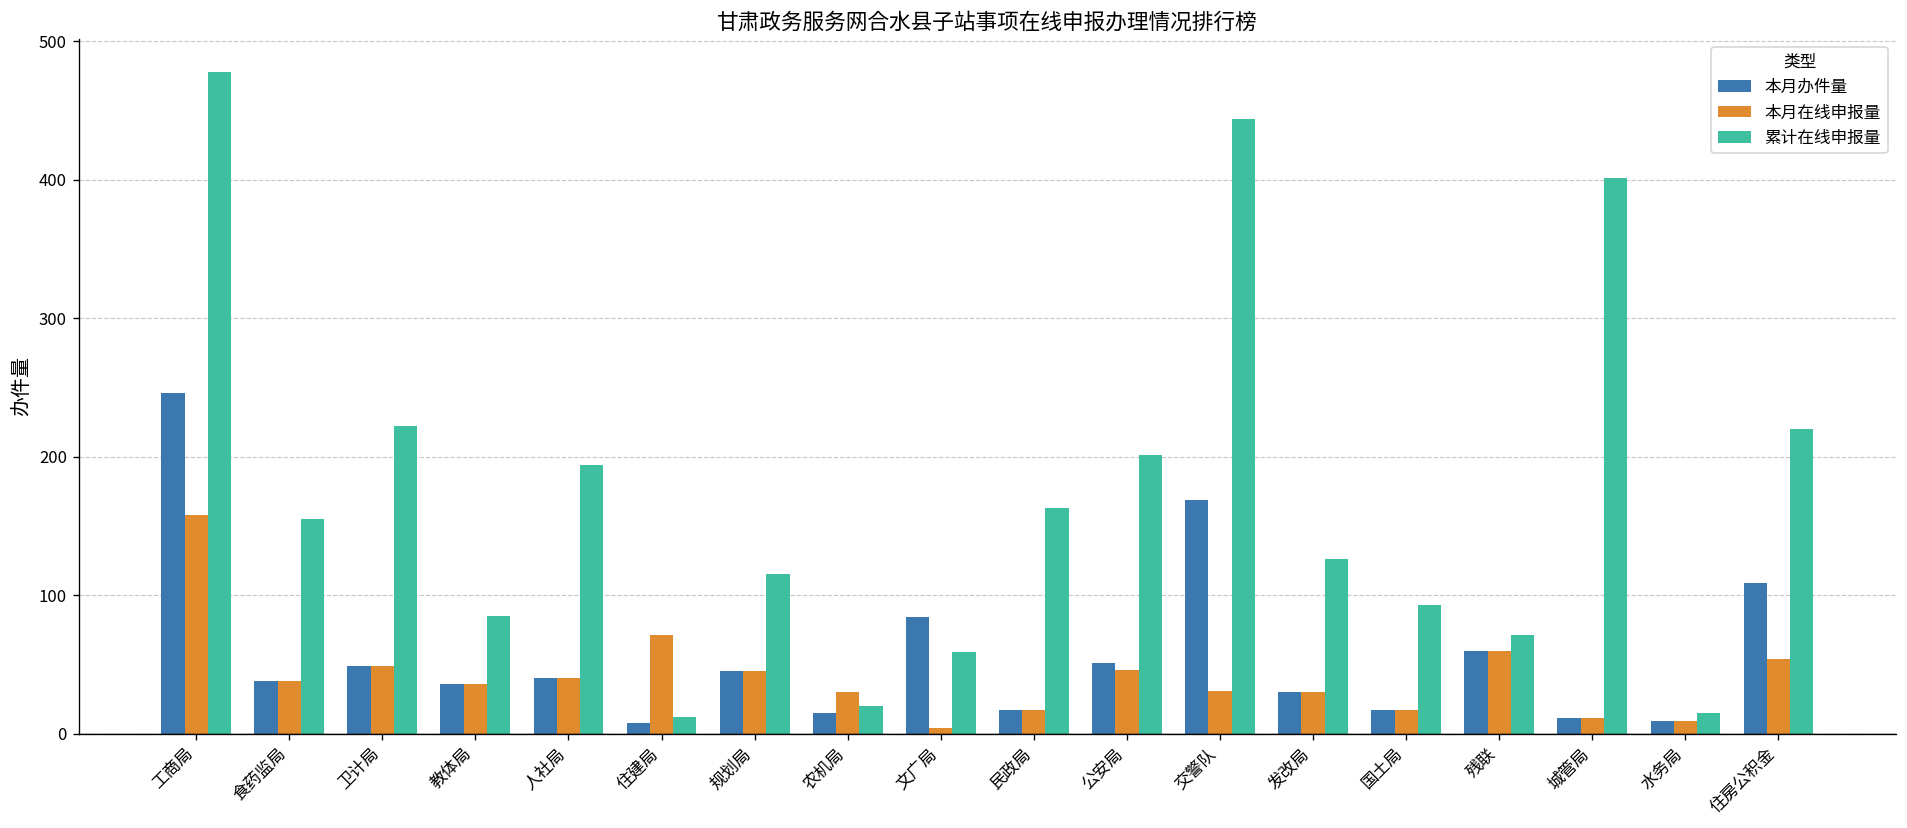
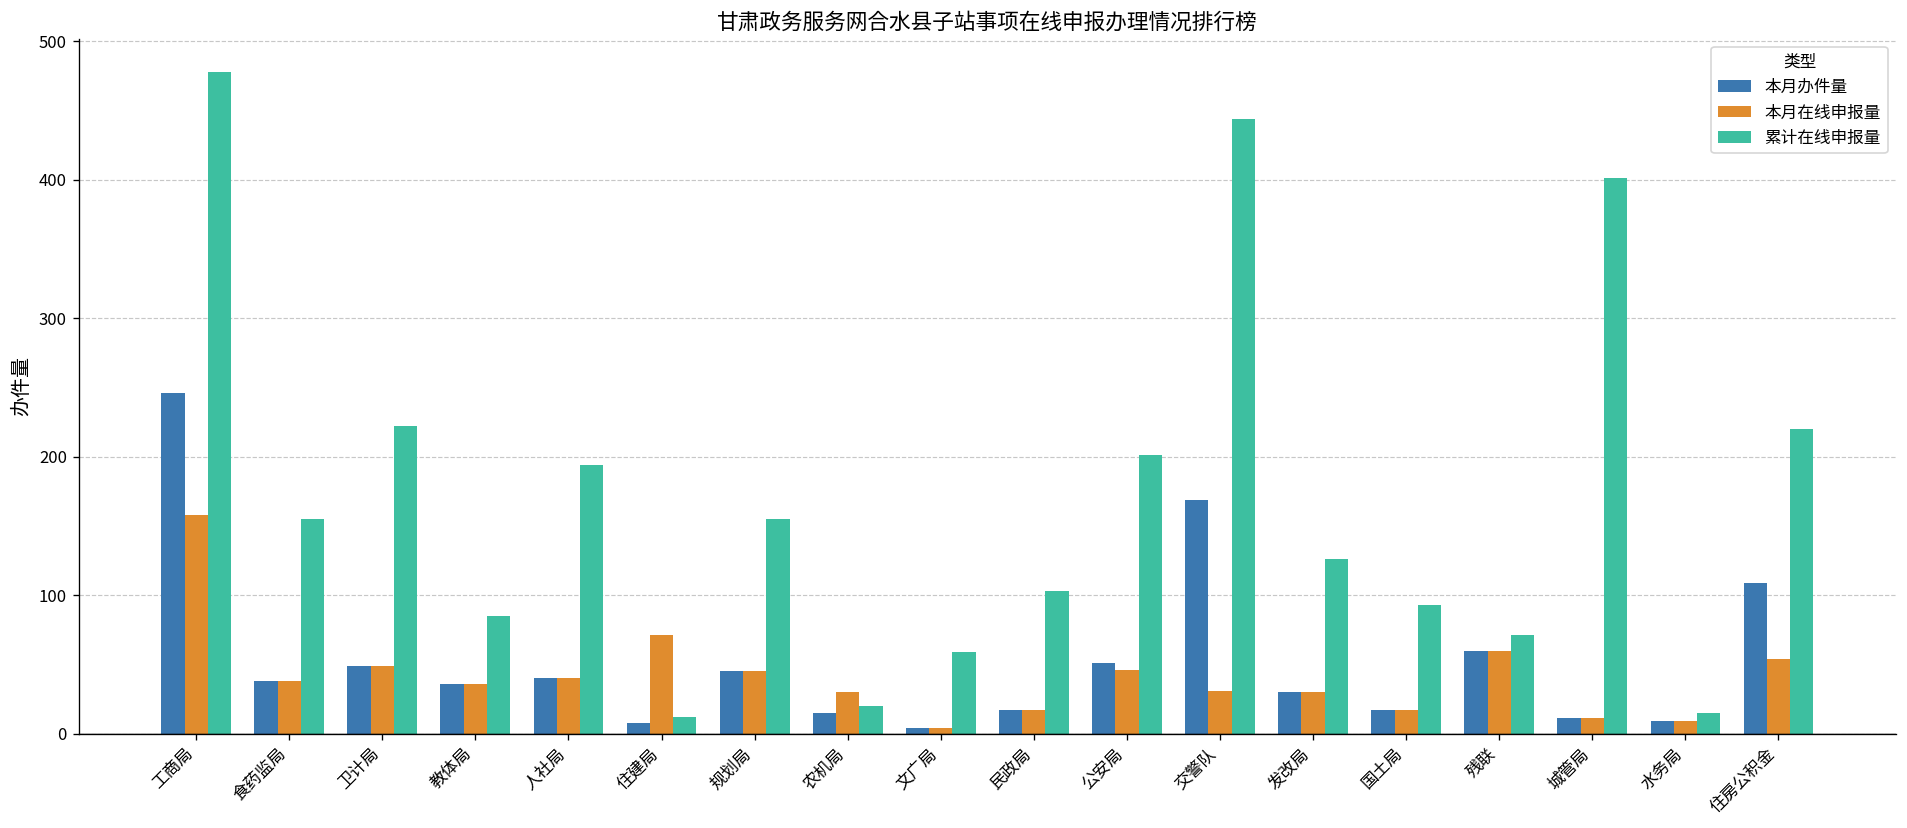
  {
    "本月办件量": {
      "工商局": 246,
      "食药监局": 38,
      "卫计局": 49,
      "教体局": 36,
      "人社局": 40,
      "住建局": 8,
      "规划局": 45,
      "农机局": 15,
-     "文广局": 84,
+     "文广局": 4,
      "民政局": 17,
      "公安局": 51,
      "交警队": 169,
      "发改局": 30,
      "国土局": 17,
      "残联": 60,
      "城管局": 11,
      "水务局": 9,
      "住房公积金": 109
    },
    "本月在线申报量": {
      "工商局": 158,
      "食药监局": 38,
      "卫计局": 49,
      "教体局": 36,
      "人社局": 40,
      "住建局": 71,
      "规划局": 45,
      "农机局": 30,
      "文广局": 4,
      "民政局": 17,
      "公安局": 46,
      "交警队": 31,
      "发改局": 30,
      "国土局": 17,
      "残联": 60,
      "城管局": 11,
      "水务局": 9,
      "住房公积金": 54
    },
    "累计在线申报量": {
      "工商局": 478,
      "食药监局": 155,
      "卫计局": 222,
      "教体局": 85,
      "人社局": 194,
      "住建局": 12,
-     "规划局": 115,
+     "规划局": 155,
      "农机局": 20,
      "文广局": 59,
-     "民政局": 163,
+     "民政局": 103,
      "公安局": 201,
      "交警队": 444,
      "发改局": 126,
      "国土局": 93,
      "残联": 71,
      "城管局": 401,
      "水务局": 15,
      "住房公积金": 220
    }
  }
